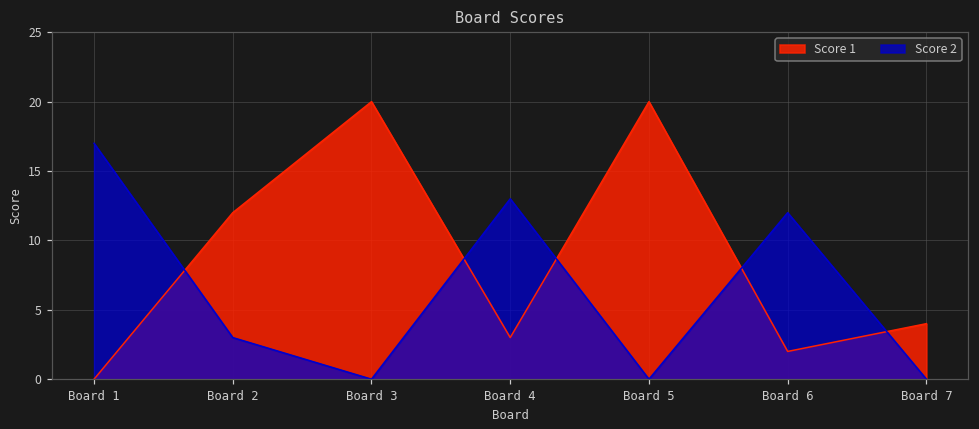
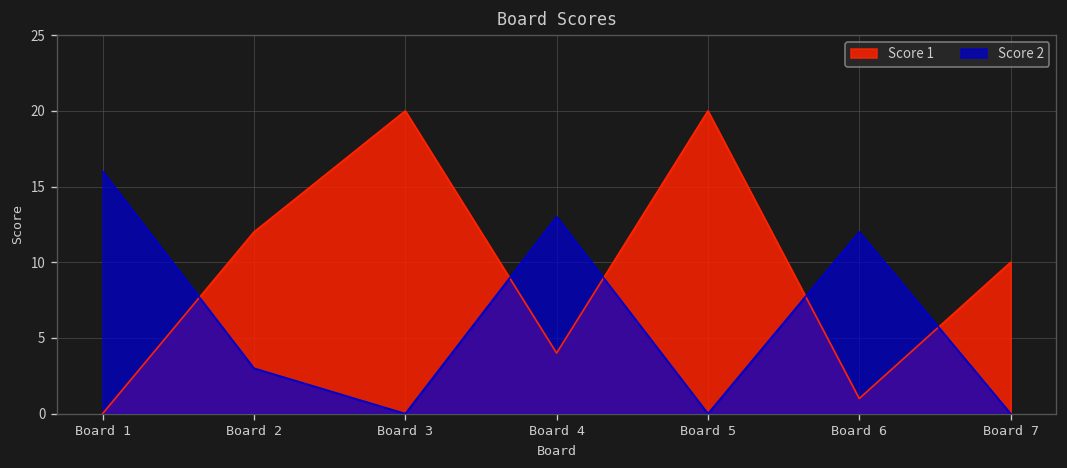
  {
    "Score 1": {
      "Board 1": 0,
      "Board 2": 12,
      "Board 3": 20,
-     "Board 4": 3,
+     "Board 4": 4,
      "Board 5": 20,
-     "Board 6": 2,
-     "Board 7": 4
+     "Board 6": 1,
+     "Board 7": 10
    },
    "Score 2": {
-     "Board 1": 17,
+     "Board 1": 16,
      "Board 2": 3,
      "Board 3": 0,
      "Board 4": 13,
      "Board 5": 0,
      "Board 6": 12,
      "Board 7": 0
    }
  }
